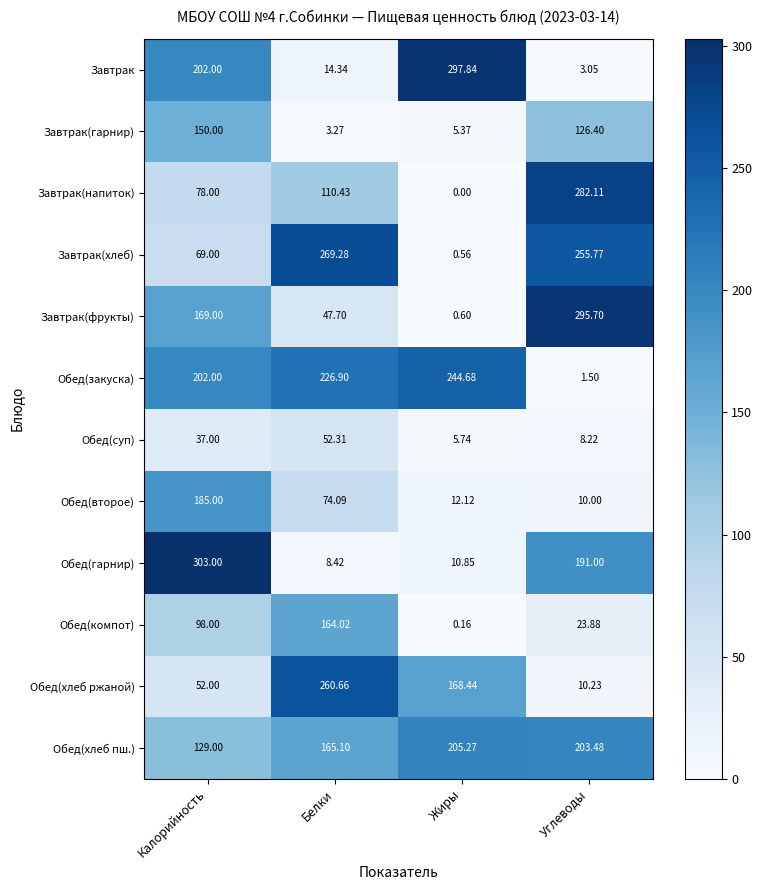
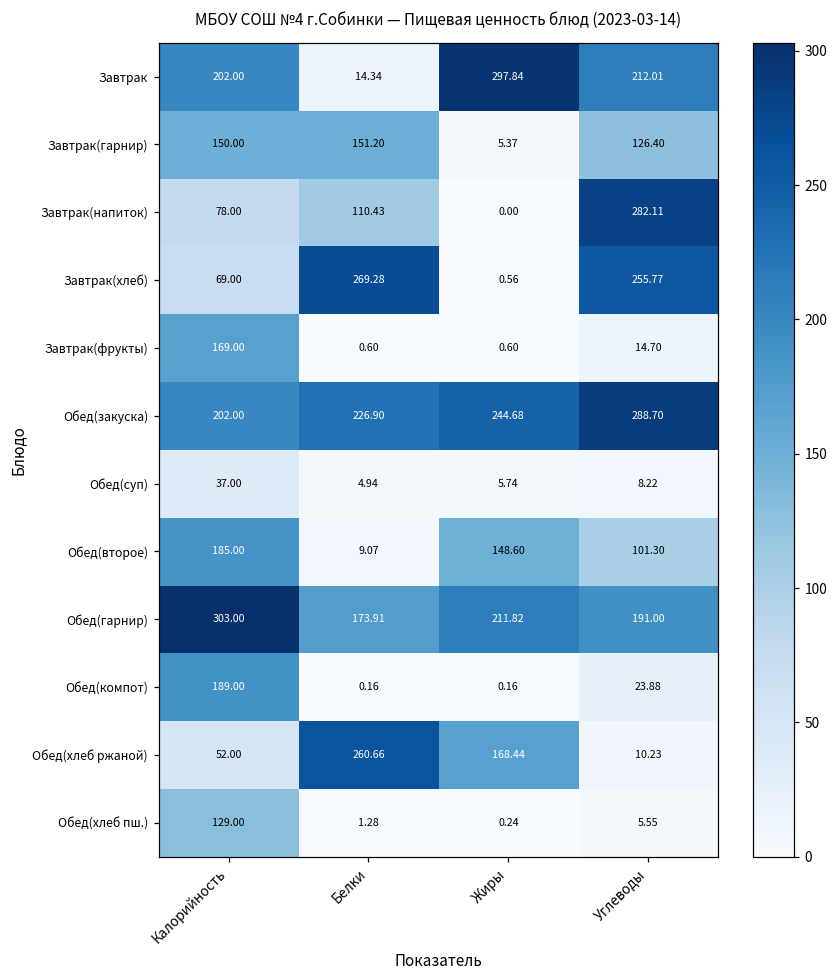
  {
    "Завтрак": {
      "Калорийность": 202.00,
      "Белки": 14.34,
      "Жиры": 297.84,
-     "Углеводы": 3.05
+     "Углеводы": 212.01
    },
    "Завтрак(гарнир)": {
      "Калорийность": 150.00,
-     "Белки": 3.27,
+     "Белки": 151.20,
      "Жиры": 5.37,
      "Углеводы": 126.40
    },
    "Завтрак(напиток)": {
      "Калорийность": 78.00,
      "Белки": 110.43,
      "Жиры": 0.00,
      "Углеводы": 282.11
    },
    "Завтрак(хлеб)": {
      "Калорийность": 69.00,
      "Белки": 269.28,
      "Жиры": 0.56,
      "Углеводы": 255.77
    },
    "Завтрак(фрукты)": {
      "Калорийность": 169.00,
-     "Белки": 47.70,
+     "Белки": 0.60,
      "Жиры": 0.60,
-     "Углеводы": 295.70
+     "Углеводы": 14.70
    },
    "Обед(закуска)": {
      "Калорийность": 202.00,
      "Белки": 226.90,
      "Жиры": 244.68,
-     "Углеводы": 1.50
+     "Углеводы": 288.70
    },
    "Обед(суп)": {
      "Калорийность": 37.00,
-     "Белки": 52.31,
+     "Белки": 4.94,
      "Жиры": 5.74,
      "Углеводы": 8.22
    },
    "Обед(второе)": {
      "Калорийность": 185.00,
-     "Белки": 74.09,
-     "Жиры": 12.12,
-     "Углеводы": 10.00
+     "Белки": 9.07,
+     "Жиры": 148.60,
+     "Углеводы": 101.30
    },
    "Обед(гарнир)": {
      "Калорийность": 303.00,
-     "Белки": 8.42,
-     "Жиры": 10.85,
+     "Белки": 173.91,
+     "Жиры": 211.82,
      "Углеводы": 191.00
    },
    "Обед(компот)": {
-     "Калорийность": 98.00,
-     "Белки": 164.02,
+     "Калорийность": 189.00,
+     "Белки": 0.16,
      "Жиры": 0.16,
      "Углеводы": 23.88
    },
    "Обед(хлеб ржаной)": {
      "Калорийность": 52.00,
      "Белки": 260.66,
      "Жиры": 168.44,
      "Углеводы": 10.23
    },
    "Обед(хлеб пш.)": {
      "Калорийность": 129.00,
-     "Белки": 165.10,
-     "Жиры": 205.27,
-     "Углеводы": 203.48
+     "Белки": 1.28,
+     "Жиры": 0.24,
+     "Углеводы": 5.55
    }
  }
